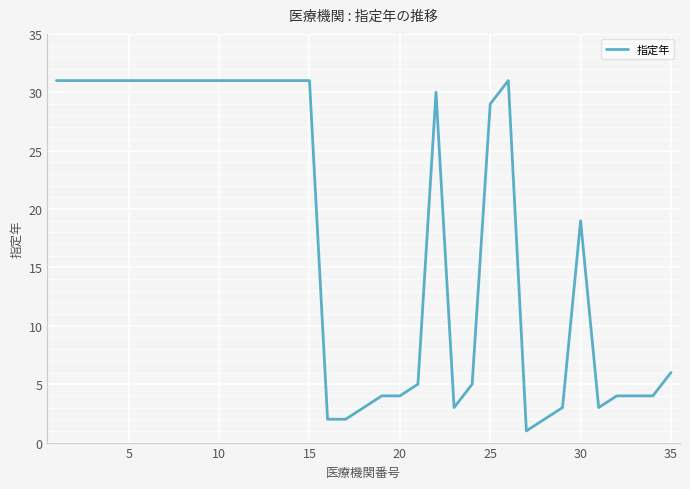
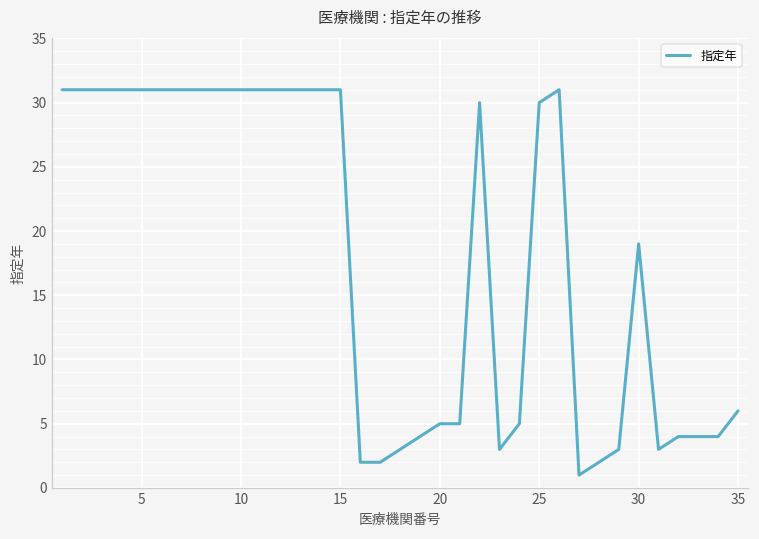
  {
    "5": 31,
    "10": 31,
    "15": 31,
-   "20": 4,
-   "25": 29,
+   "20": 5,
+   "25": 30,
    "30": 19,
    "35": 6
  }
